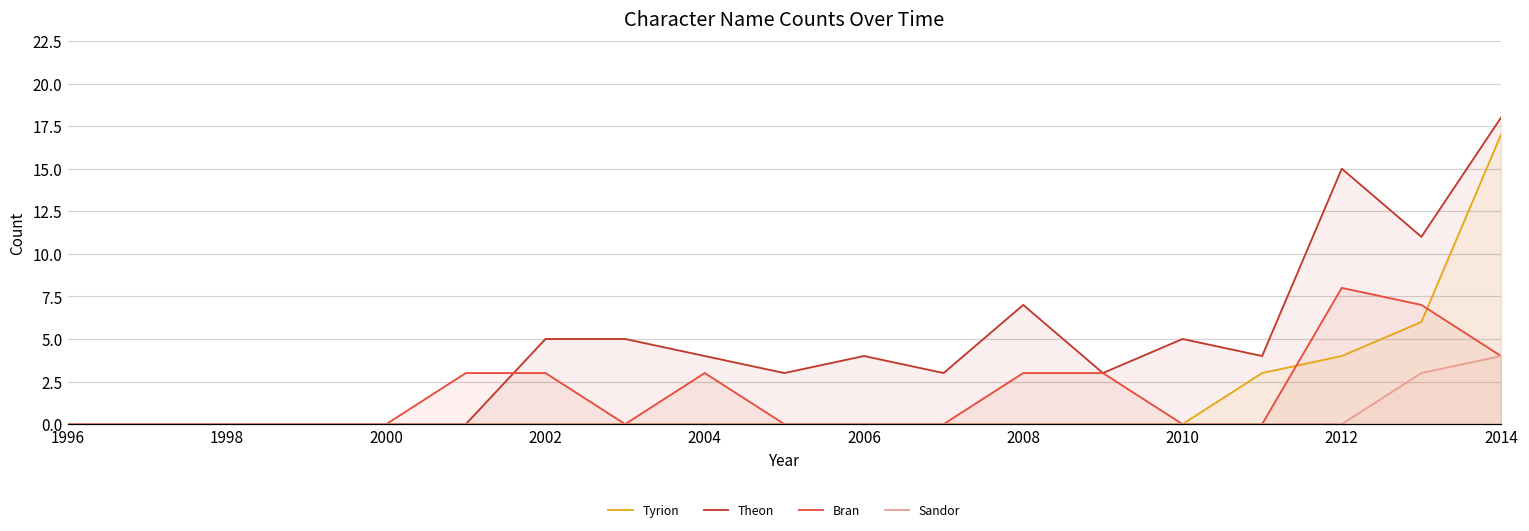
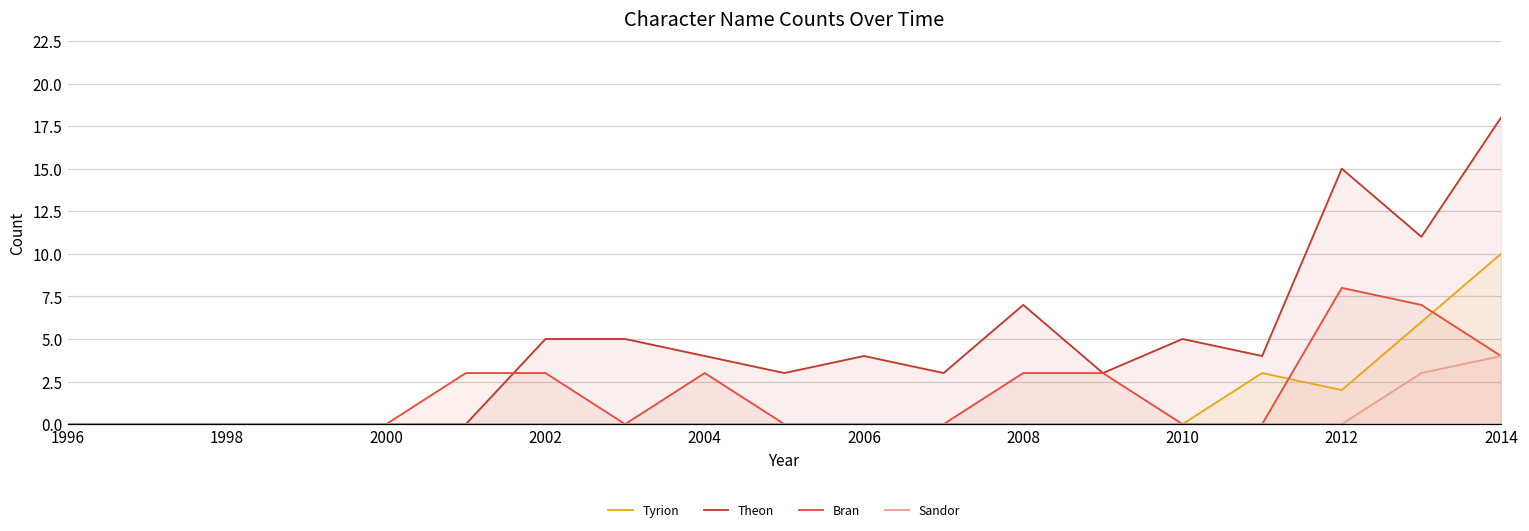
  {
    "Tyrion": {
-     "2012": 4,
-     "2014": 17
+     "2012": 2,
+     "2014": 10
    },
    "Sandor": {
      "2012": 0
    }
  }
